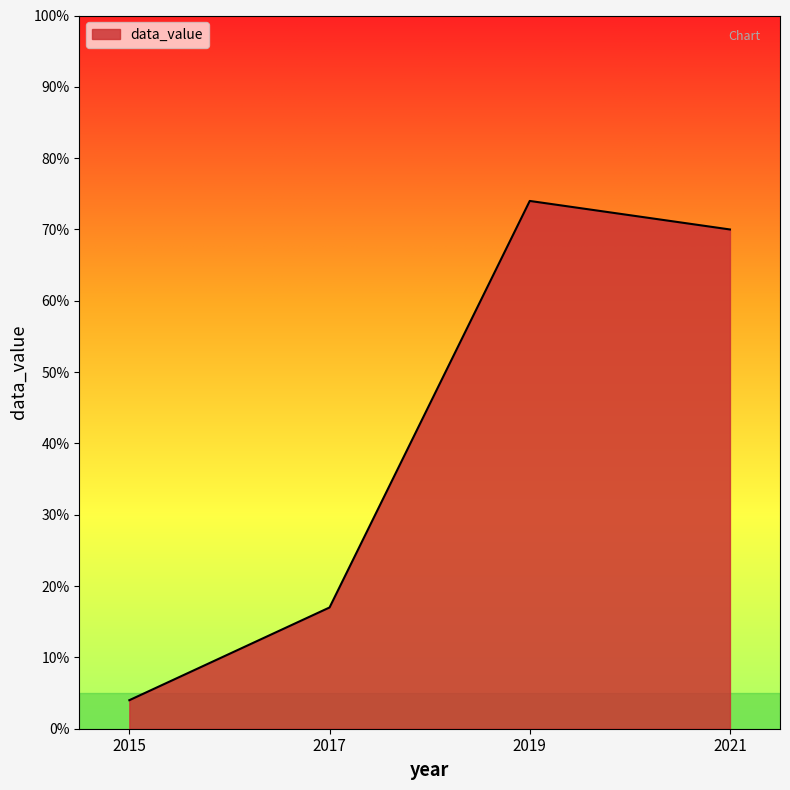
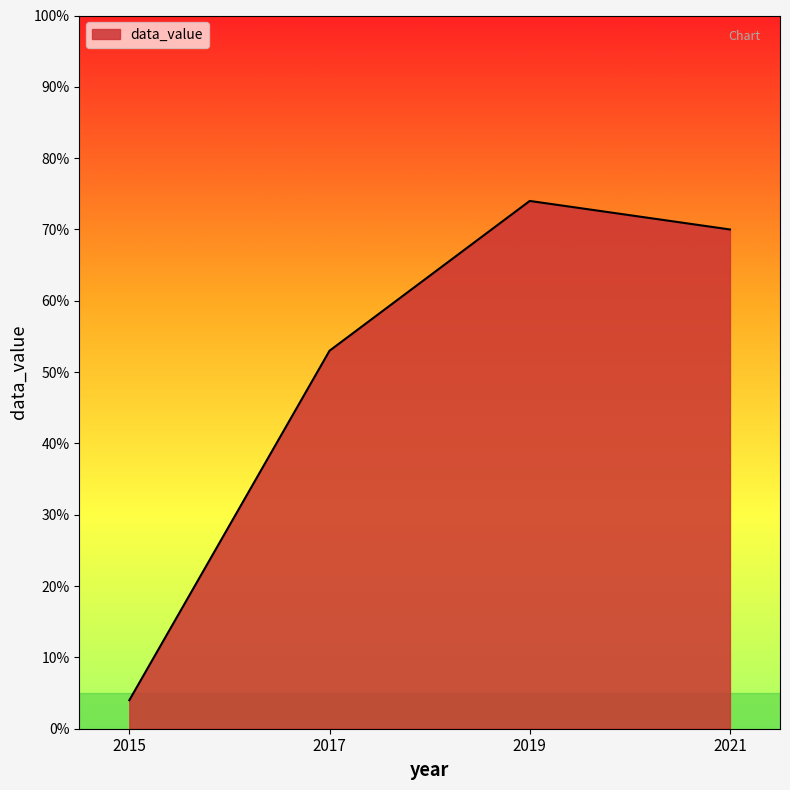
  {
-   "2017": "17%",
+   "2017": "53%",
    "2019": "74%",
    "2021": "70%"
  }
